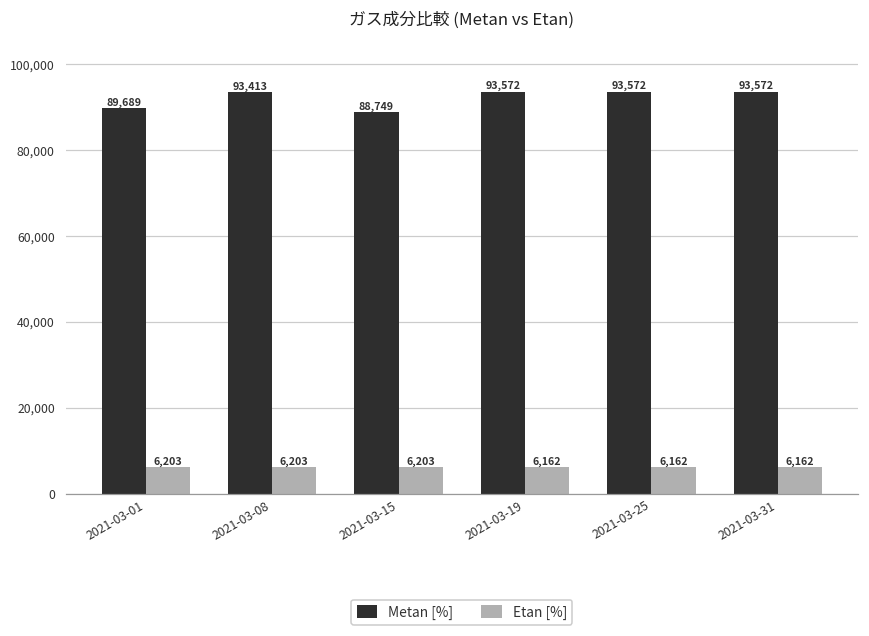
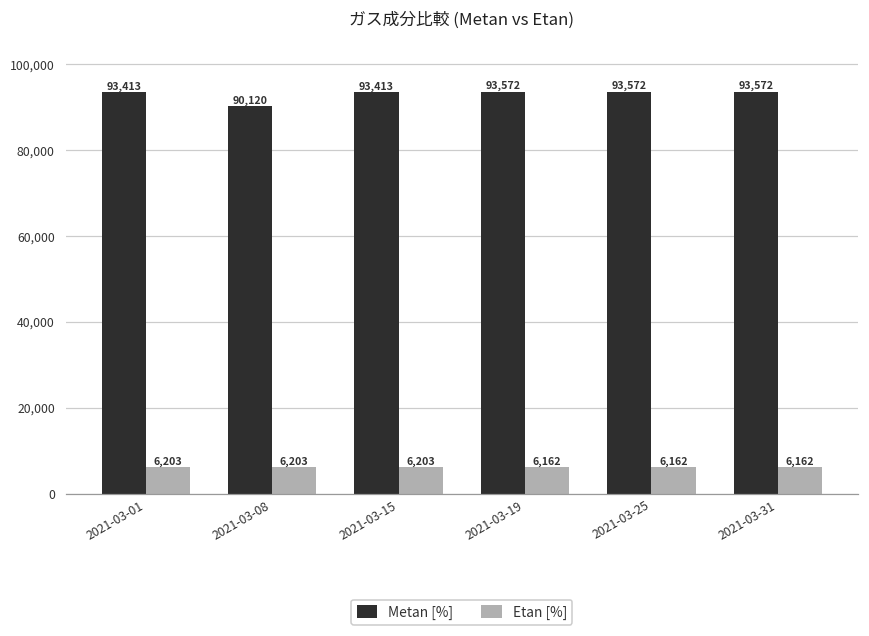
  {
    "Metan [%]": {
-     "2021-03-01": "89,689",
-     "2021-03-08": "93,413",
-     "2021-03-15": "88,749",
+     "2021-03-01": "93,413",
+     "2021-03-08": "90,120",
+     "2021-03-15": "93,413",
      "2021-03-19": "93,572",
      "2021-03-25": "93,572",
      "2021-03-31": "93,572"
    },
    "Etan [%]": {
      "2021-03-01": "6,203",
      "2021-03-08": "6,203",
      "2021-03-15": "6,203",
      "2021-03-19": "6,162",
      "2021-03-25": "6,162",
      "2021-03-31": "6,162"
    }
  }
